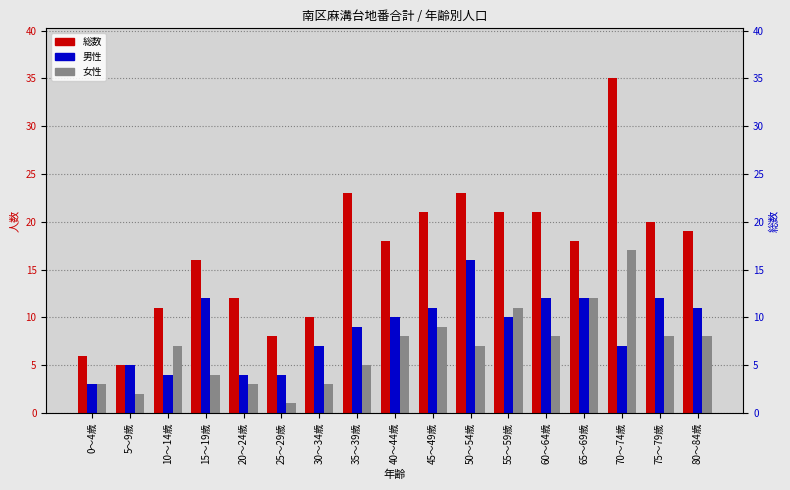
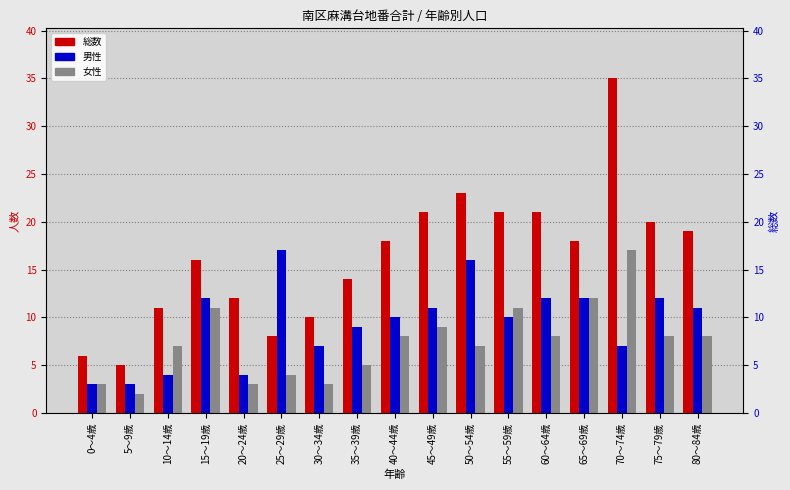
  {
    "総数": {
      "0～4歳": 6,
      "5～9歳": 5,
      "10～14歳": 11,
      "15～19歳": 16,
      "20～24歳": 12,
      "25～29歳": 8,
      "30～34歳": 10,
-     "35～39歳": 23,
+     "35～39歳": 14,
      "40～44歳": 18,
      "45～49歳": 21,
      "50～54歳": 23,
      "55～59歳": 21,
      "60～64歳": 21,
      "65～69歳": 18,
      "70～74歳": 35,
      "75～79歳": 20,
      "80～84歳": 19
    },
    "男性": {
      "0～4歳": 3,
-     "5～9歳": 5,
+     "5～9歳": 3,
      "10～14歳": 4,
      "15～19歳": 12,
      "20～24歳": 4,
-     "25～29歳": 4,
+     "25～29歳": 17,
      "30～34歳": 7,
      "35～39歳": 9,
      "40～44歳": 10,
      "45～49歳": 11,
      "50～54歳": 16,
      "55～59歳": 10,
      "60～64歳": 12,
      "65～69歳": 12,
      "70～74歳": 7,
      "75～79歳": 12,
      "80～84歳": 11
    },
    "女性": {
      "0～4歳": 3,
      "5～9歳": 2,
      "10～14歳": 7,
-     "15～19歳": 4,
+     "15～19歳": 11,
      "20～24歳": 3,
-     "25～29歳": 1,
+     "25～29歳": 4,
      "30～34歳": 3,
      "35～39歳": 5,
      "40～44歳": 8,
      "45～49歳": 9,
      "50～54歳": 7,
      "55～59歳": 11,
      "60～64歳": 8,
      "65～69歳": 12,
      "70～74歳": 17,
      "75～79歳": 8,
      "80～84歳": 8
    }
  }
